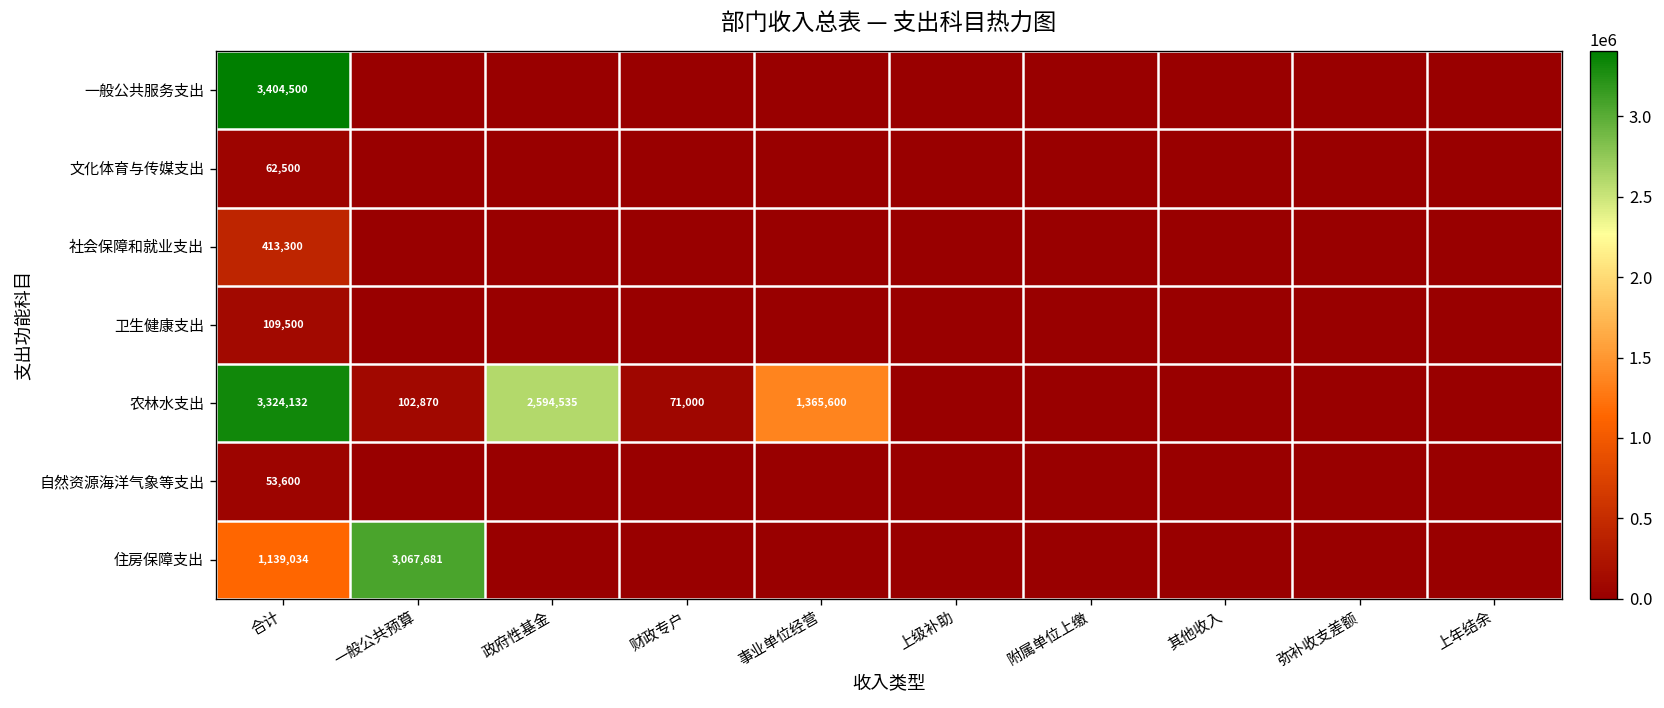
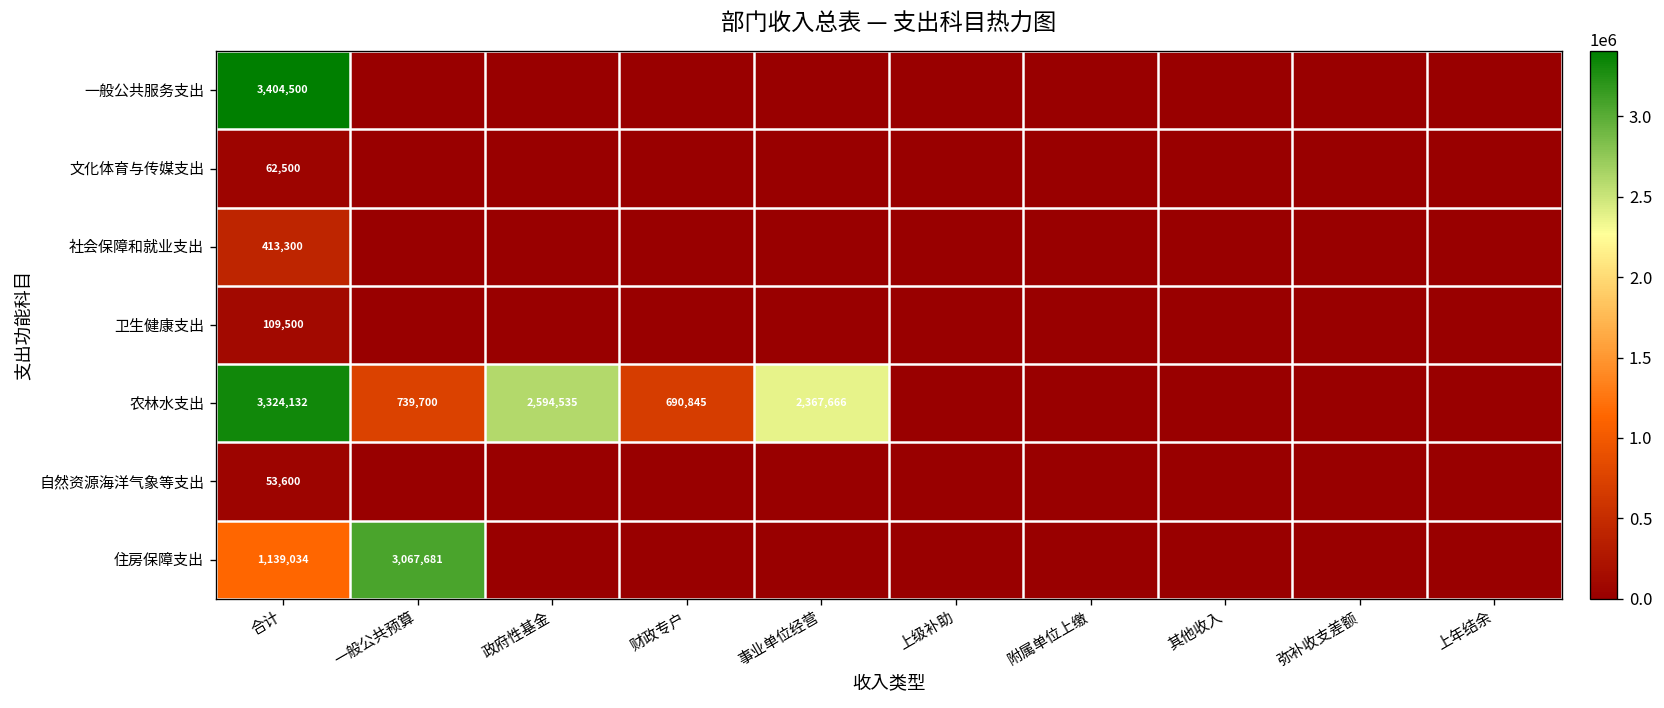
  {
    "一般公共服务支出": {
      "合计": "3,404,500"
    },
    "文化体育与传媒支出": {
      "合计": "62,500"
    },
    "社会保障和就业支出": {
      "合计": "413,300"
    },
    "卫生健康支出": {
      "合计": "109,500"
    },
    "农林水支出": {
      "合计": "3,324,132",
-     "一般公共预算": "102,870",
+     "一般公共预算": "739,700",
      "政府性基金": "2,594,535",
-     "财政专户": "71,000",
-     "事业单位经营": "1,365,600"
+     "财政专户": "690,845",
+     "事业单位经营": "2,367,666"
    },
    "自然资源海洋气象等支出": {
      "合计": "53,600"
    },
    "住房保障支出": {
      "合计": "1,139,034",
      "一般公共预算": "3,067,681"
    }
  }
